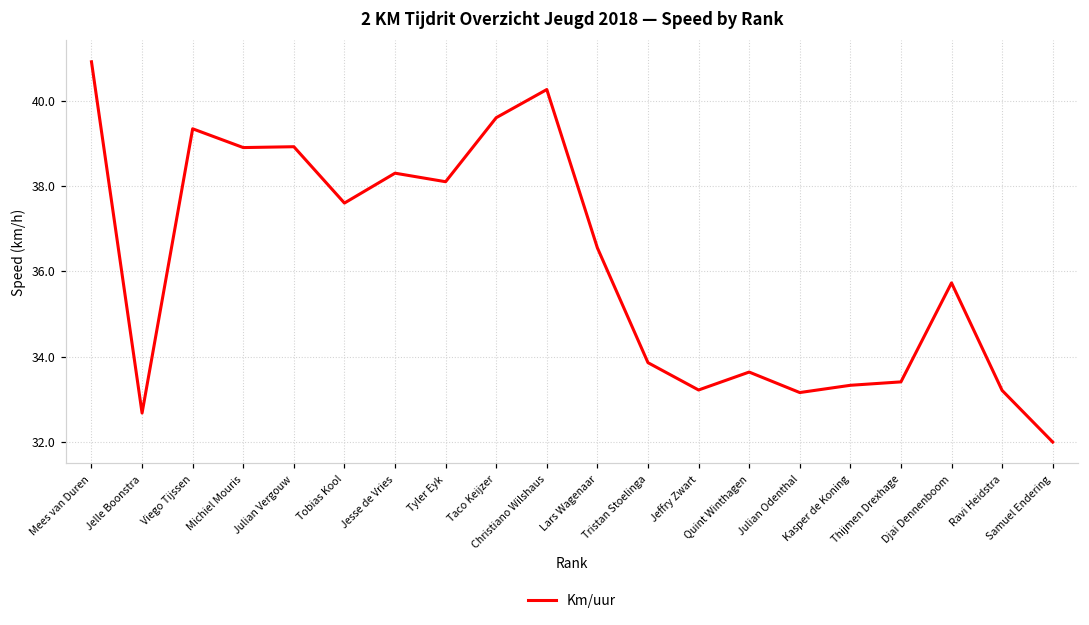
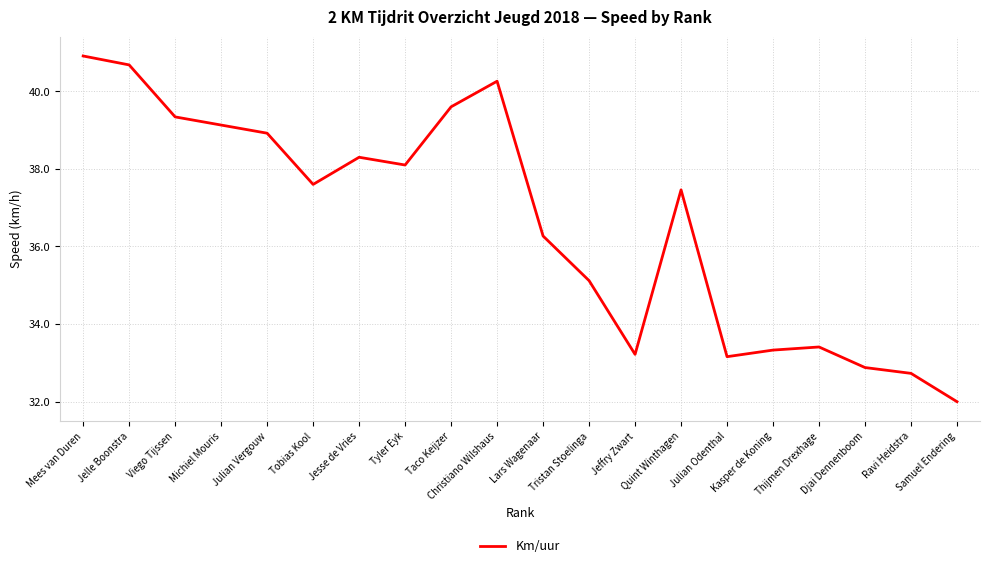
  {
    "Mees van Duren": 40.9,
-   "Jelle Boonstra": 32.7,
+   "Jelle Boonstra": 40.7,
    "Viego Tijssen": 39.3,
-   "Michiel Mouris": 38.9,
+   "Michiel Mouris": 39.1,
    "Julian Vergouw": 38.9,
    "Tobias Kool": 37.6,
    "Jesse de Vries": 38.3,
    "Tyler Eyk": 38.1,
    "Taco Keijzer": 39.6,
    "Christiano Wilshaus": 40.3,
-   "Lars Wagenaar": 36.6,
-   "Tristan Stoelinga": 33.9,
+   "Lars Wagenaar": 36.3,
+   "Tristan Stoelinga": 35.1,
    "Jeffry Zwart": 33.2,
-   "Quint Winthagen": 33.6,
+   "Quint Winthagen": 37.5,
    "Julian Odenthal": 33.2,
    "Kasper de Koning": 33.3,
    "Thijmen Drexhage": 33.4,
-   "Djai Dennenboom": 35.7,
-   "Ravi Heidstra": 33.2,
+   "Djai Dennenboom": 32.9,
+   "Ravi Heidstra": 32.7,
    "Samuel Endering": 32.0
  }
